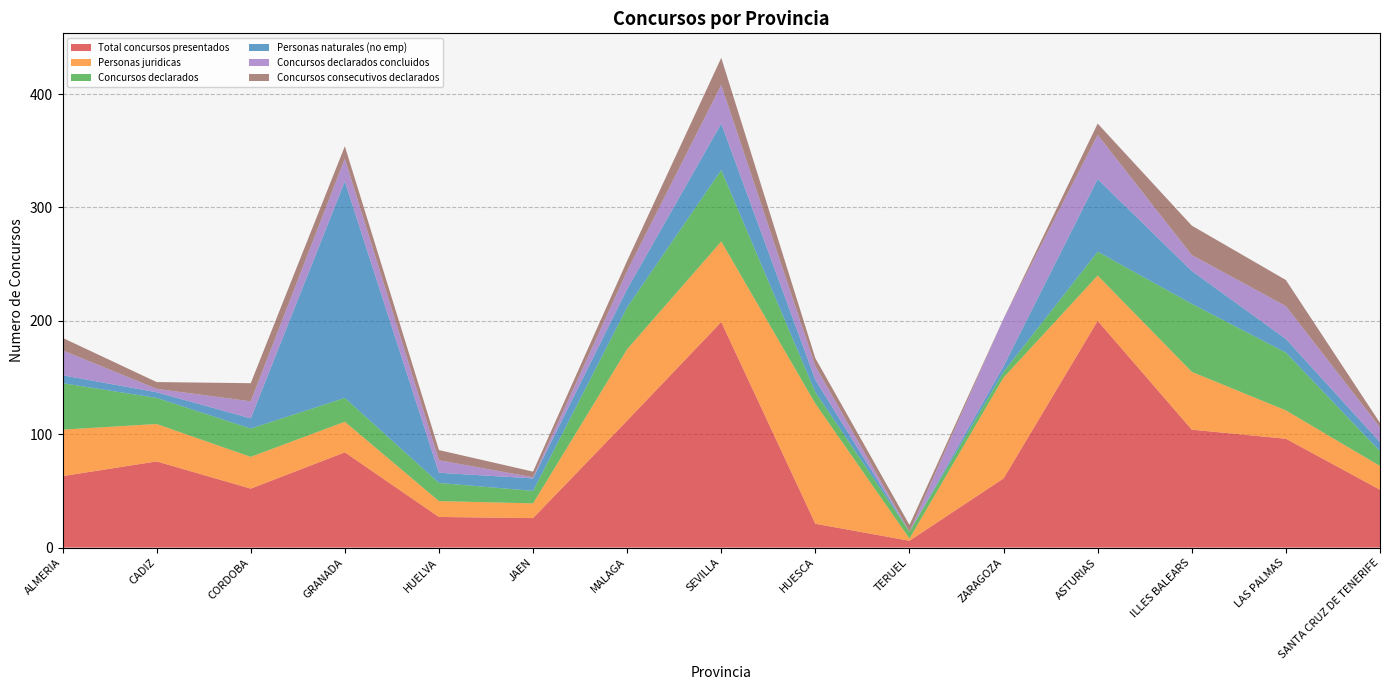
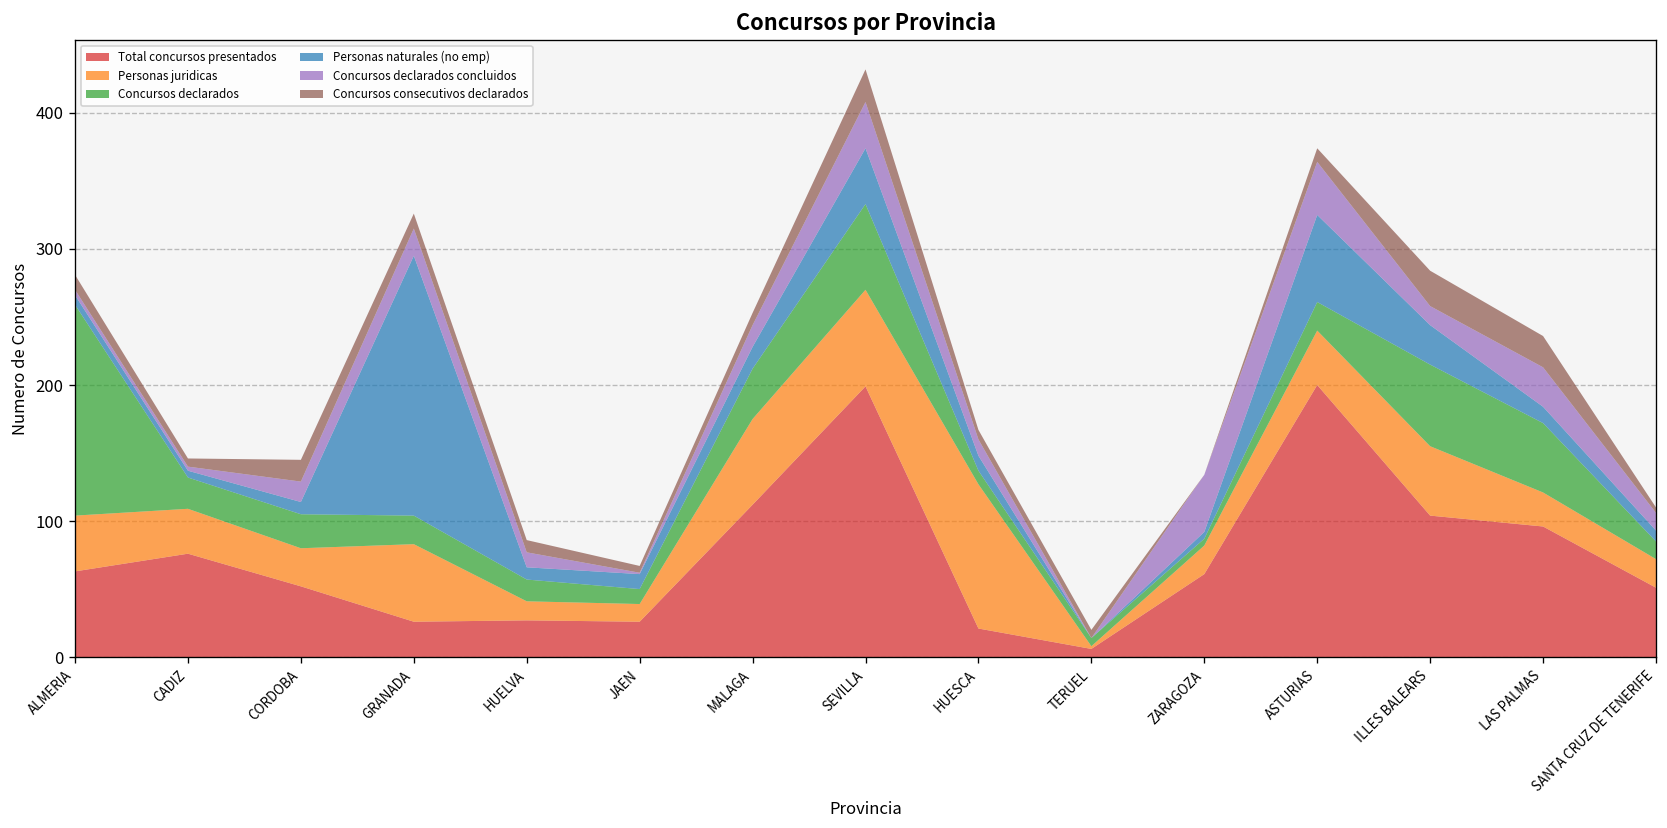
  {
    "Total concursos presentados": {
      "ALMERIA": 63,
      "CADIZ": 76,
      "CORDOBA": 52,
-     "GRANADA": 84,
+     "GRANADA": 26,
      "HUELVA": 27,
      "JAEN": 26,
      "MALAGA": 112,
      "SEVILLA": 199,
      "HUESCA": 21,
      "ZARAGOZA": 61,
      "ASTURIAS": 200,
      "ILLES BALEARS": 104,
      "LAS PALMAS": 96,
      "SANTA CRUZ DE TENERIFE": 51
    },
    "Personas juridicas": {
      "ALMERIA": 41,
      "CADIZ": 33,
      "CORDOBA": 28,
-     "GRANADA": 27,
+     "GRANADA": 57,
      "HUELVA": 14,
      "JAEN": 13,
      "MALAGA": 63,
      "SEVILLA": 71,
      "HUESCA": 106,
-     "ZARAGOZA": 89,
+     "ZARAGOZA": 21,
      "ASTURIAS": 40,
      "ILLES BALEARS": 51,
      "LAS PALMAS": 25,
      "SANTA CRUZ DE TENERIFE": 21
    },
    "Concursos declarados": {
-     "ALMERIA": 41,
+     "ALMERIA": 155,
      "CADIZ": 23,
      "CORDOBA": 25,
      "GRANADA": 21,
      "HUELVA": 16,
      "JAEN": 11,
      "MALAGA": 37,
      "SEVILLA": 63,
      "HUESCA": 10,
      "ZARAGOZA": 5,
      "ASTURIAS": 21,
      "ILLES BALEARS": 60,
      "LAS PALMAS": 51,
      "SANTA CRUZ DE TENERIFE": 13
    },
    "Personas naturales (no emp)": {
      "ALMERIA": 7,
      "CADIZ": 5,
      "CORDOBA": 9,
      "GRANADA": 191,
      "HUELVA": 9,
      "MALAGA": 16,
      "SEVILLA": 41,
      "HUESCA": 11,
      "ZARAGOZA": 5,
      "ASTURIAS": 64,
      "ILLES BALEARS": 29,
      "LAS PALMAS": 12,
      "SANTA CRUZ DE TENERIFE": 8
    },
    "Concursos declarados concluidos": {
-     "ALMERIA": 22,
+     "ALMERIA": 4,
      "CADIZ": 3,
      "CORDOBA": 15,
      "GRANADA": 20,
      "HUELVA": 11,
      "MALAGA": 16,
      "SEVILLA": 34,
      "HUESCA": 12,
      "ASTURIAS": 39,
      "ILLES BALEARS": 14,
      "LAS PALMAS": 29,
      "SANTA CRUZ DE TENERIFE": 13
    },
    "Concursos consecutivos declarados": {
      "ALMERIA": 11,
      "CADIZ": 6,
      "CORDOBA": 16,
      "GRANADA": 11,
      "HUELVA": 9,
      "JAEN": 5,
      "MALAGA": 9,
      "SEVILLA": 24,
      "HUESCA": 7,
      "TERUEL": 6,
      "ASTURIAS": 10,
      "ILLES BALEARS": 26,
      "LAS PALMAS": 23,
      "SANTA CRUZ DE TENERIFE": 4
    }
  }
